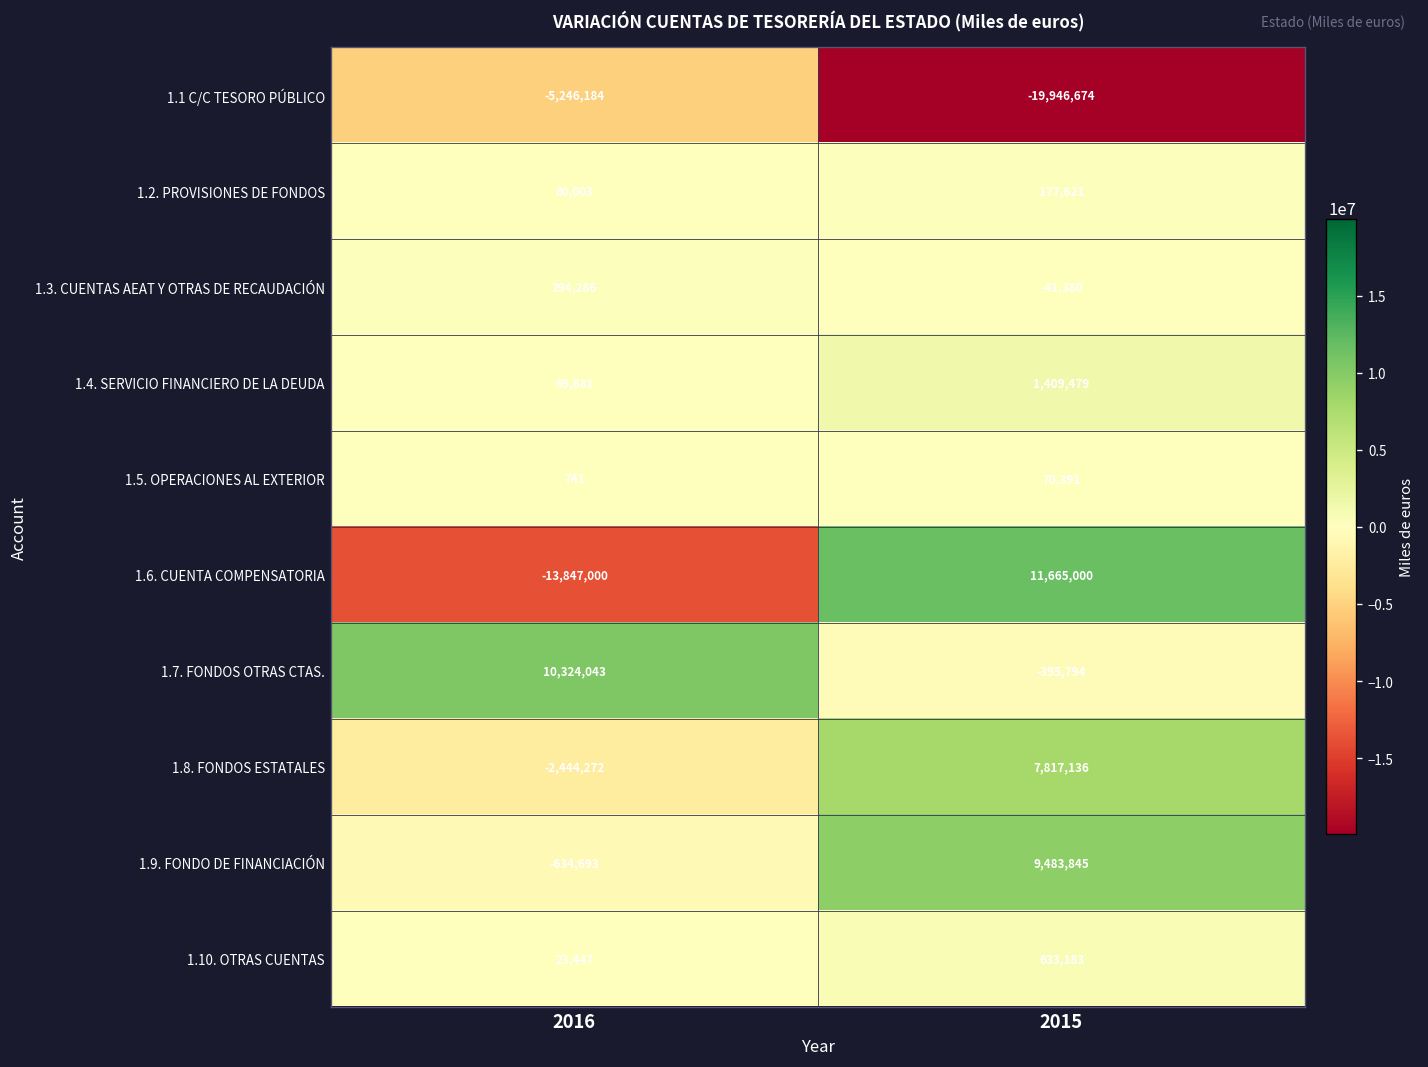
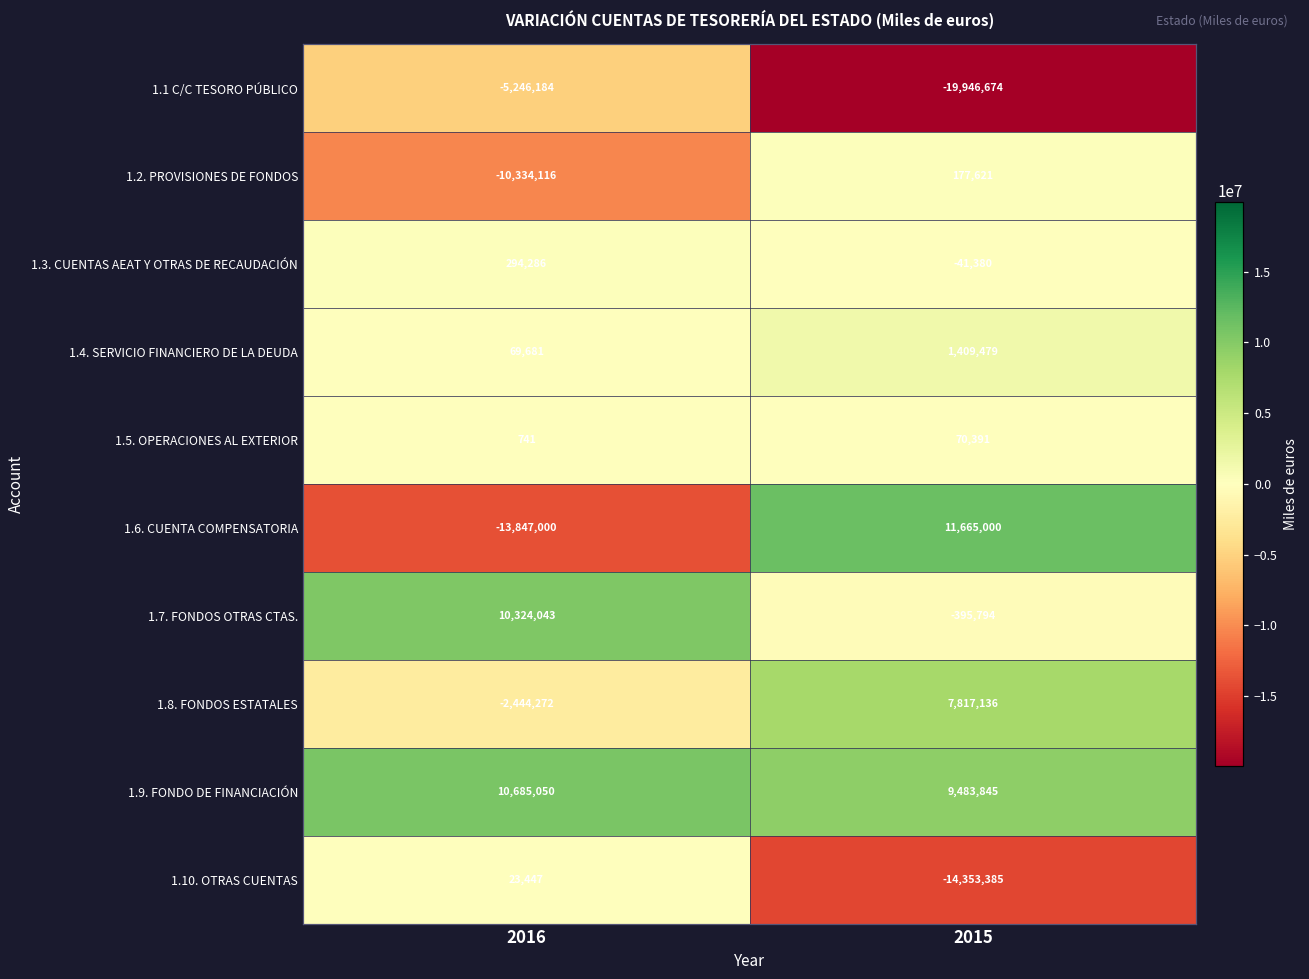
  {
    "1.2. PROVISIONES DE FONDOS": {
-     "2016": "80,003"
+     "2016": "-10,334,116"
    },
    "1.9. FONDO DE FINANCIACIÓN": {
-     "2016": "-634,693"
+     "2016": "10,685,050"
    },
    "1.10. OTRAS CUENTAS": {
-     "2015": "633,183"
+     "2015": "-14,353,385"
    }
  }
